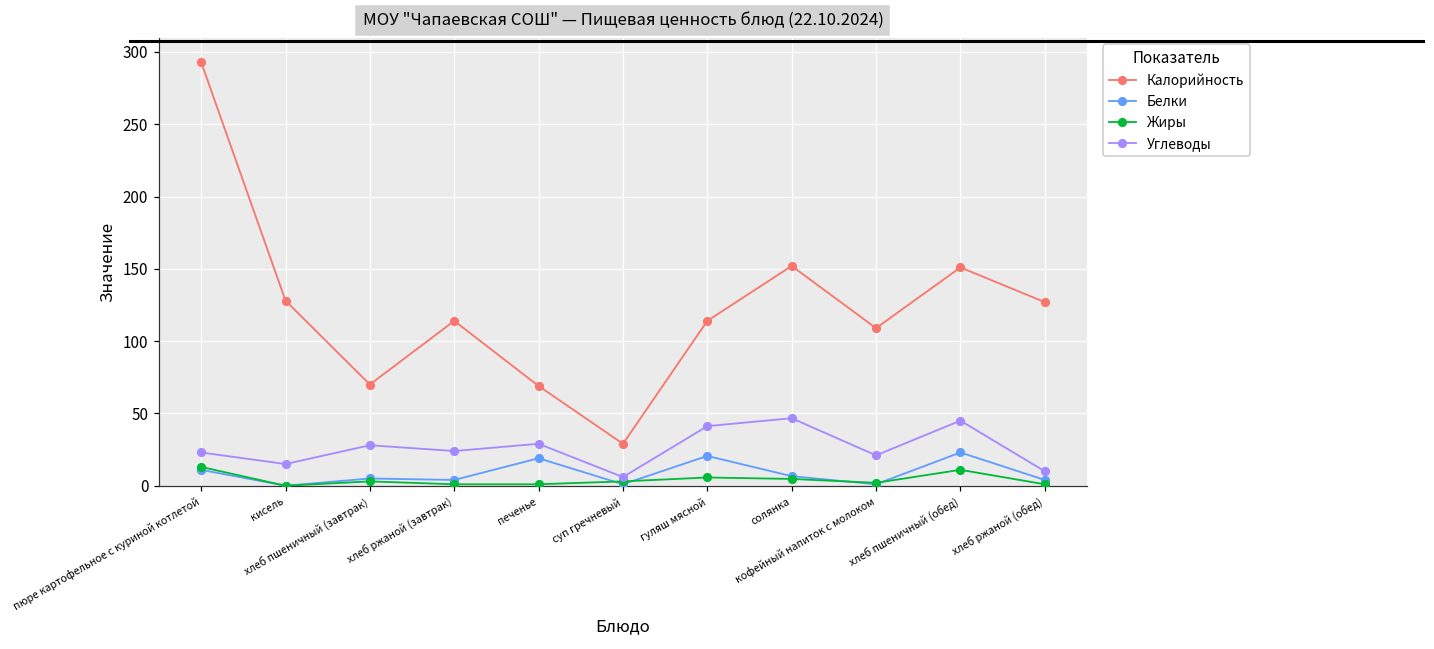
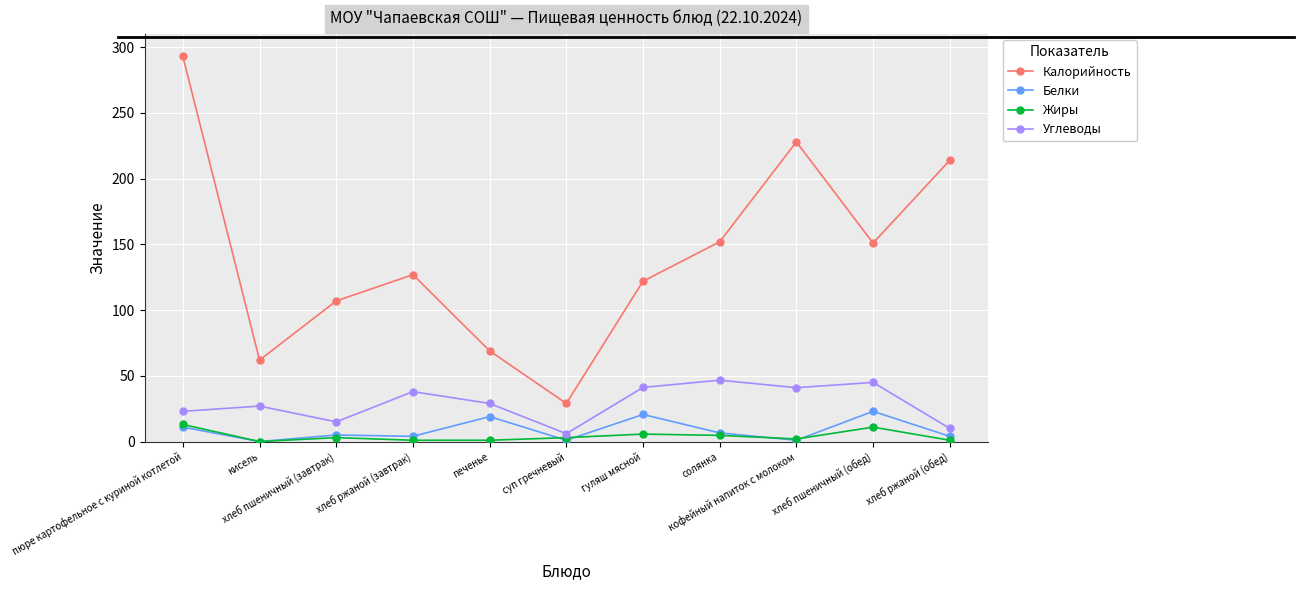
  {
    "Калорийность": {
      "пюре картофельное с куриной котлетой": 293,
-     "кисель": 128,
-     "хлеб пшеничный (завтрак)": 70,
-     "хлеб ржаной (завтрак)": 114,
+     "кисель": 62,
+     "хлеб пшеничный (завтрак)": 107,
+     "хлеб ржаной (завтрак)": 127,
      "печенье": 69,
      "суп гречневый": 29,
-     "гуляш мясной": 114,
+     "гуляш мясной": 122,
      "солянка": 152,
-     "кофейный напиток с молоком": 109,
+     "кофейный напиток с молоком": 228,
      "хлеб пшеничный (обед)": 151,
-     "хлеб ржаной (обед)": 127
+     "хлеб ржаной (обед)": 214
    },
    "Белки": {
      "пюре картофельное с куриной котлетой": 11,
      "хлеб пшеничный (завтрак)": 5,
      "хлеб ржаной (завтрак)": 4,
      "печенье": 19,
      "суп гречневый": 1,
      "гуляш мясной": 21,
      "хлеб пшеничный (обед)": 23,
      "хлеб ржаной (обед)": 4
    },
    "Жиры": {
      "пюре картофельное с куриной котлетой": 13,
      "хлеб пшеничный (завтрак)": 3,
      "хлеб ржаной (завтрак)": 1,
      "печенье": 1,
      "суп гречневый": 3,
      "гуляш мясной": 6,
      "хлеб пшеничный (обед)": 11,
      "хлеб ржаной (обед)": 1
    },
    "Углеводы": {
      "пюре картофельное с куриной котлетой": 23,
-     "кисель": 15,
-     "хлеб пшеничный (завтрак)": 28,
-     "хлеб ржаной (завтрак)": 24,
+     "кисель": 27,
+     "хлеб пшеничный (завтрак)": 15,
+     "хлеб ржаной (завтрак)": 38,
      "печенье": 29,
      "суп гречневый": 6,
      "гуляш мясной": 41,
      "солянка": 47,
-     "кофейный напиток с молоком": 21,
+     "кофейный напиток с молоком": 41,
      "хлеб пшеничный (обед)": 45,
      "хлеб ржаной (обед)": 10
    }
  }
